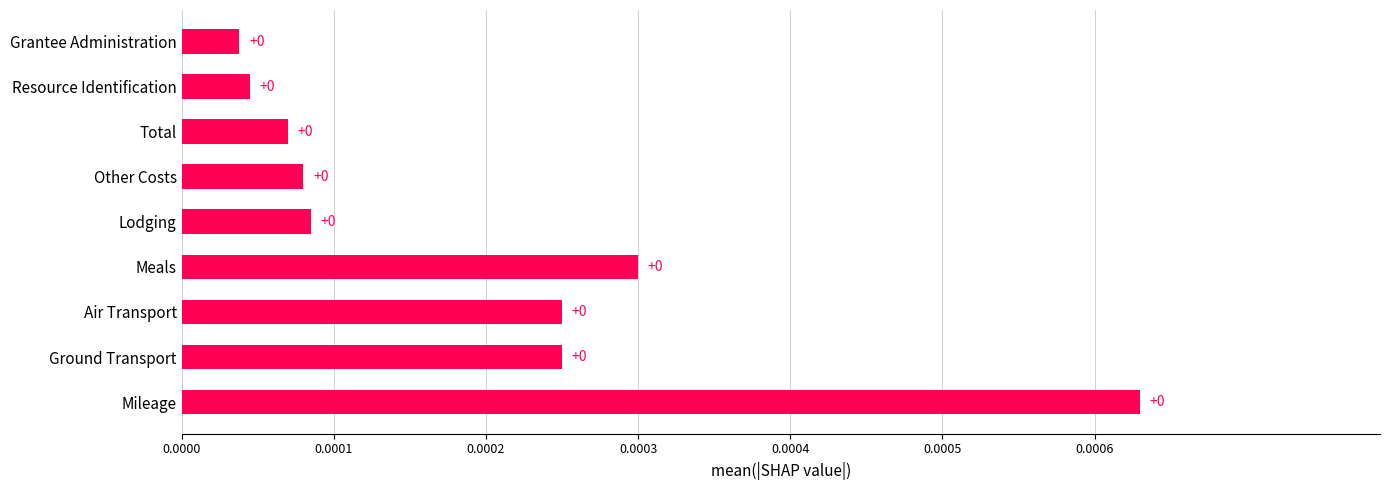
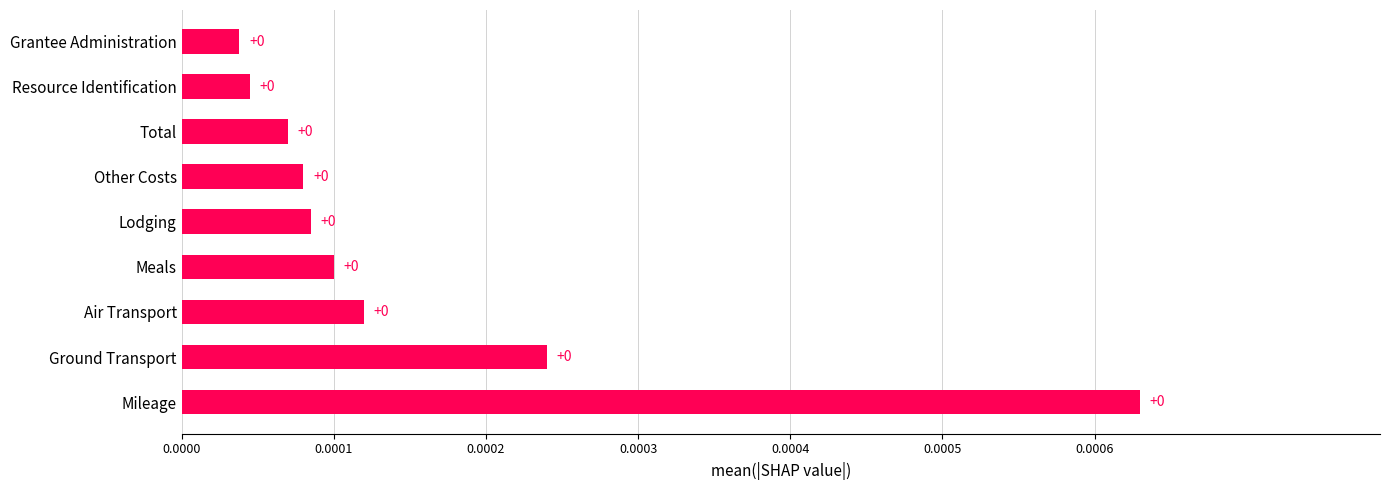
  {
-   "Meals": 0.0003,
-   "Air Transport": 0.00025,
-   "Ground Transport": 0.00025
+   "Meals": 0.0001,
+   "Air Transport": 0.00012,
+   "Ground Transport": 0.00024
  }
